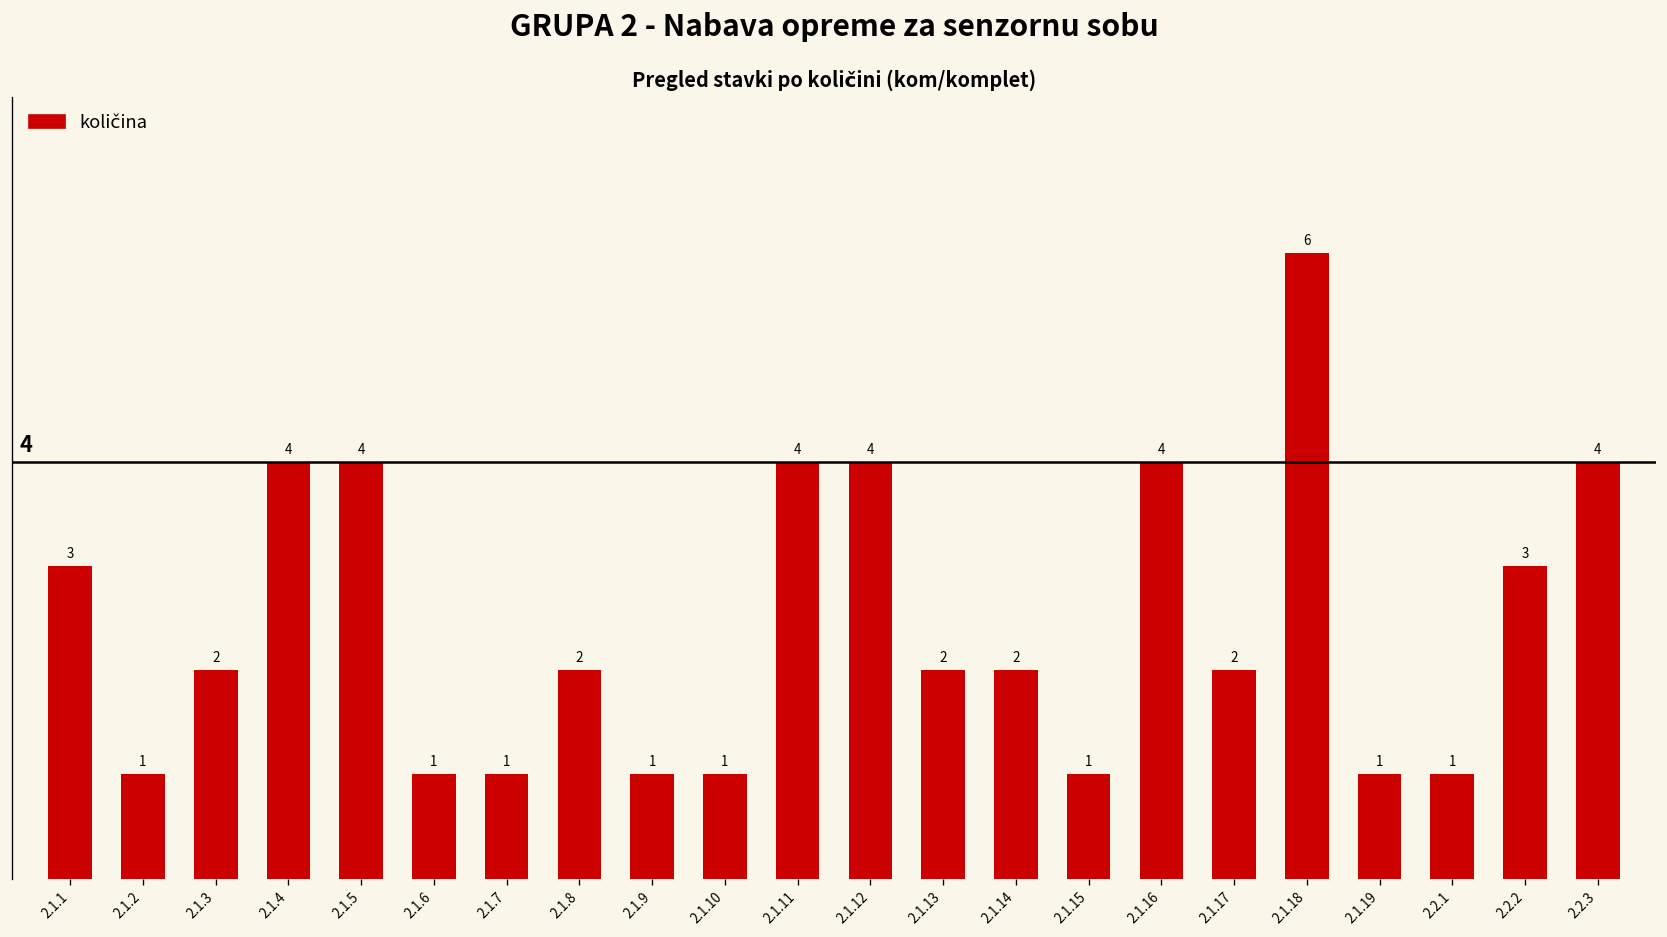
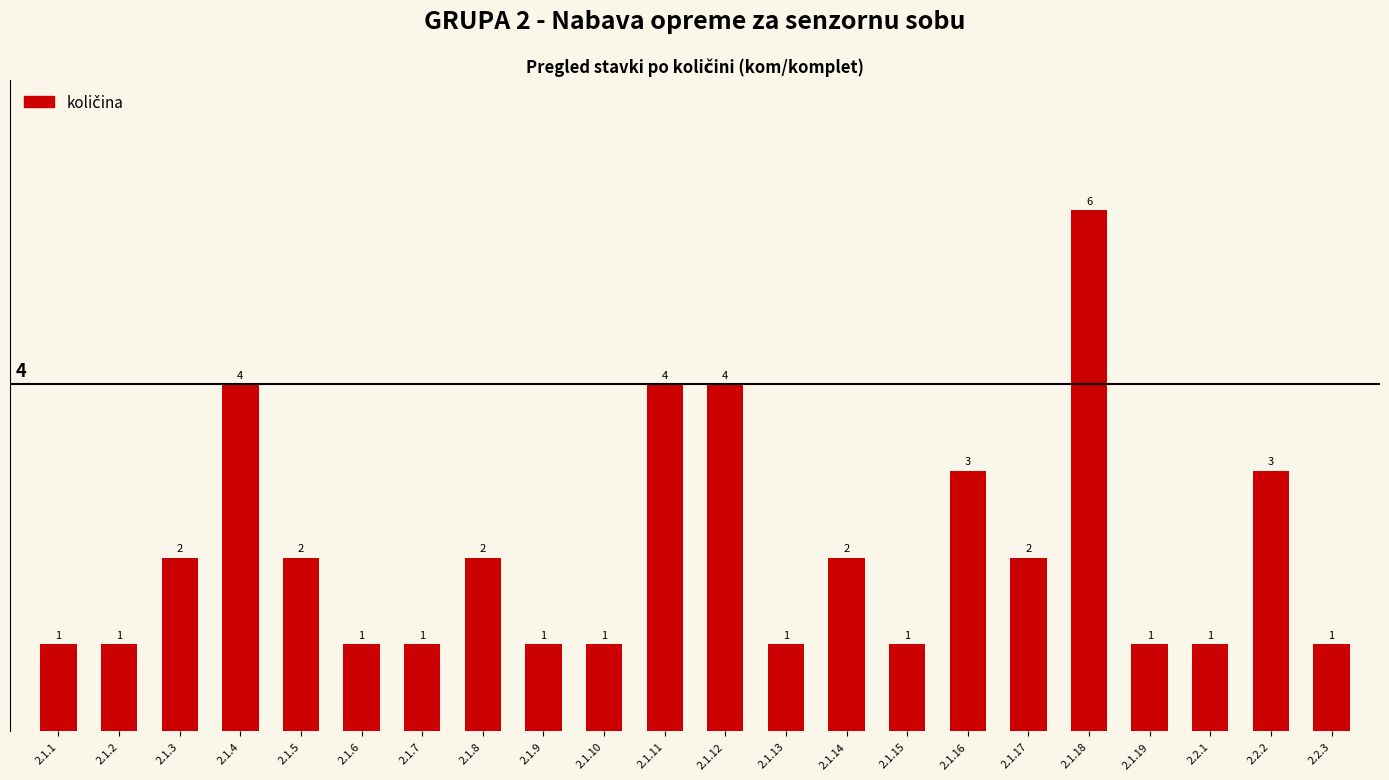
  {
-   "2.1.1": 3,
+   "2.1.1": 1,
    "2.1.2": 1,
    "2.1.3": 2,
    "2.1.4": 4,
-   "2.1.5": 4,
+   "2.1.5": 2,
    "2.1.6": 1,
    "2.1.7": 1,
    "2.1.8": 2,
    "2.1.9": 1,
    "2.1.10": 1,
    "2.1.11": 4,
    "2.1.12": 4,
-   "2.1.13": 2,
+   "2.1.13": 1,
    "2.1.14": 2,
    "2.1.15": 1,
-   "2.1.16": 4,
+   "2.1.16": 3,
    "2.1.17": 2,
    "2.1.18": 6,
    "2.1.19": 1,
    "2.2.1": 1,
    "2.2.2": 3,
-   "2.2.3": 4
+   "2.2.3": 1
  }
